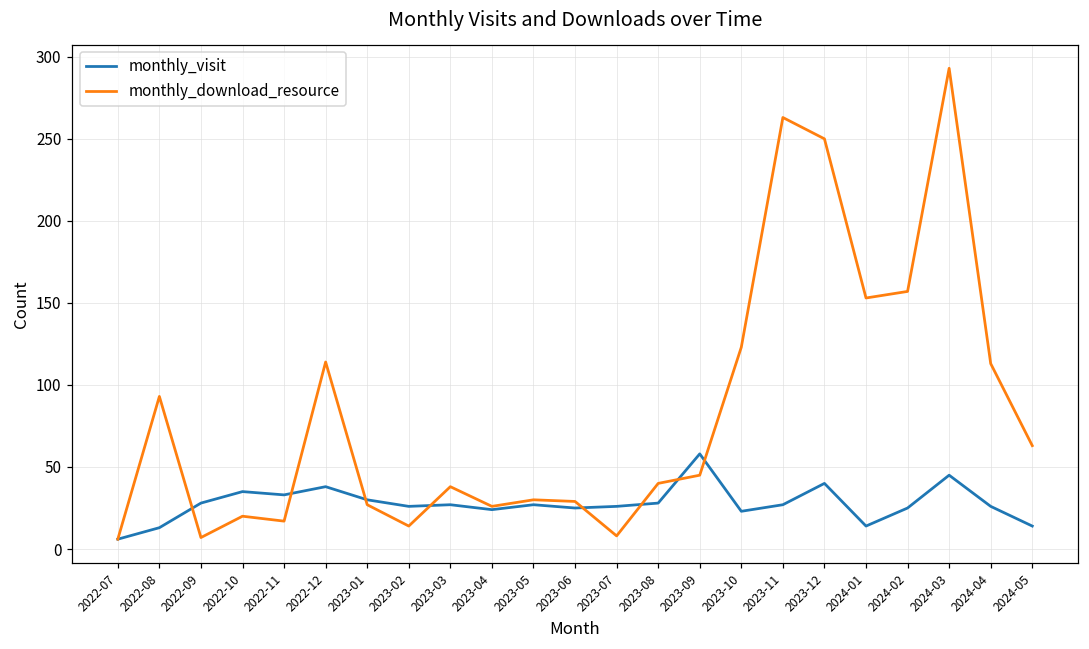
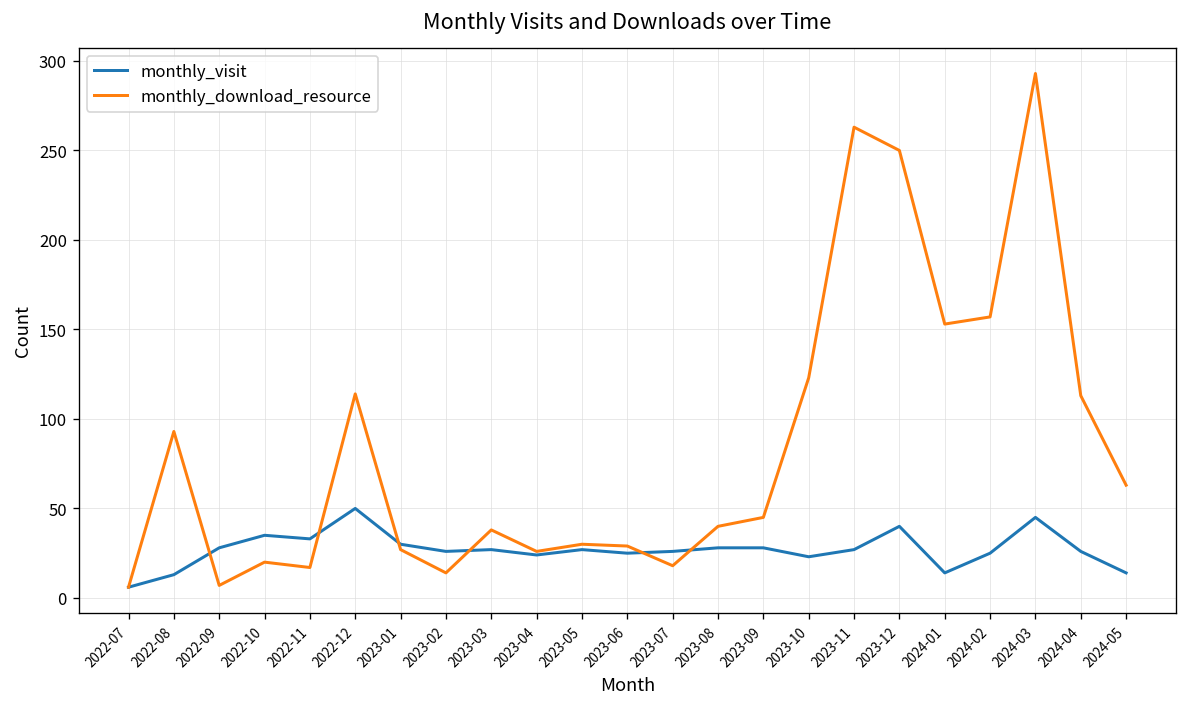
  {
    "monthly_visit": {
      "2022-08": 13,
      "2022-09": 28,
      "2022-10": 35,
      "2022-11": 33,
-     "2022-12": 38,
+     "2022-12": 50,
      "2023-01": 30,
      "2023-02": 26,
      "2023-03": 27,
      "2023-04": 24,
      "2023-05": 27,
      "2023-06": 25,
      "2023-07": 26,
      "2023-08": 28,
-     "2023-09": 58,
+     "2023-09": 28,
      "2023-10": 23,
      "2023-11": 27,
      "2023-12": 40,
      "2024-01": 14,
      "2024-02": 25,
      "2024-03": 45,
      "2024-04": 26,
      "2024-05": 14
    },
    "monthly_download_resource": {
      "2022-08": 93,
      "2022-09": 7,
      "2022-10": 20,
      "2022-11": 17,
      "2022-12": 114,
      "2023-01": 27,
      "2023-02": 14,
      "2023-03": 38,
      "2023-04": 26,
      "2023-05": 30,
      "2023-06": 29,
-     "2023-07": 8,
+     "2023-07": 18,
      "2023-08": 40,
      "2023-09": 45,
      "2023-10": 123,
      "2023-11": 263,
      "2023-12": 250,
      "2024-01": 153,
      "2024-02": 157,
      "2024-03": 293,
      "2024-04": 113,
      "2024-05": 63
    }
  }
